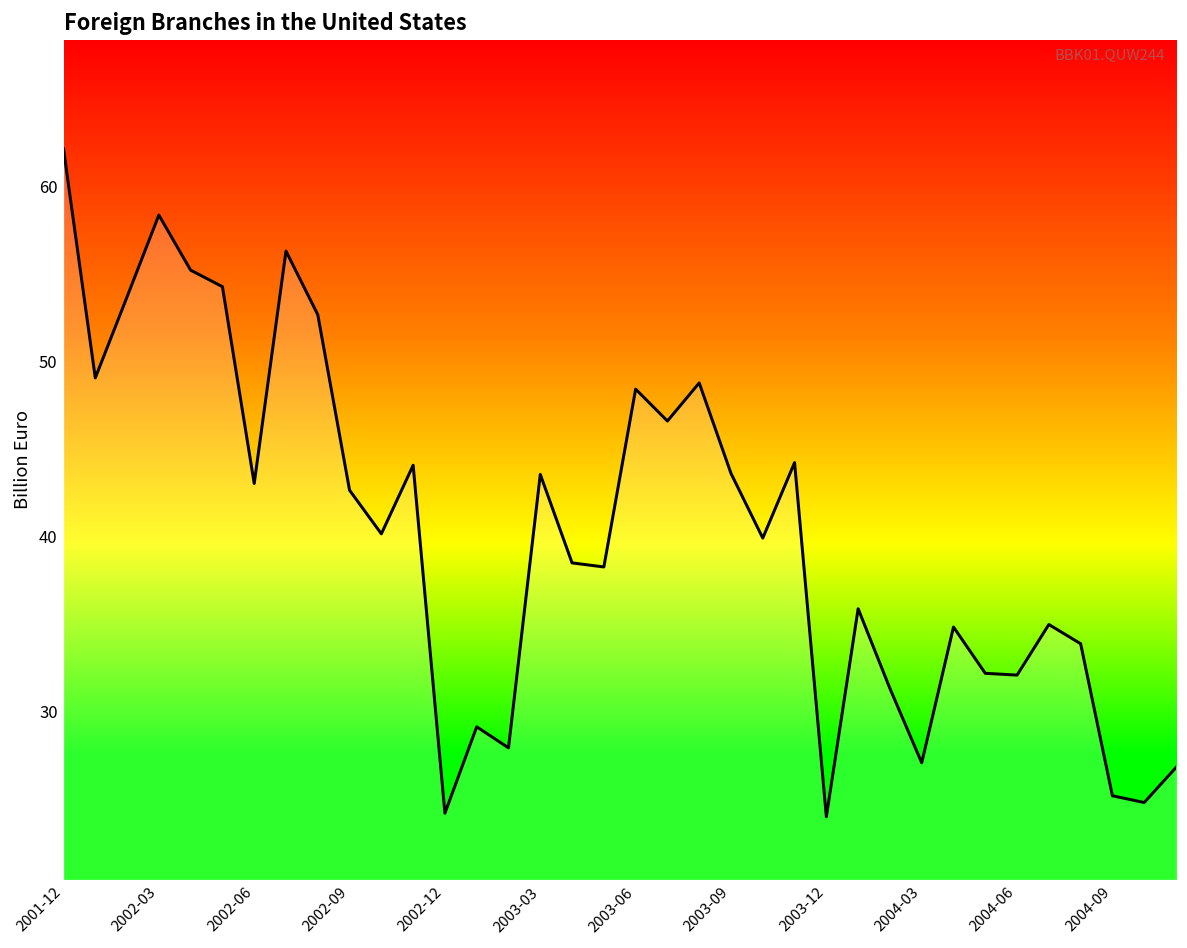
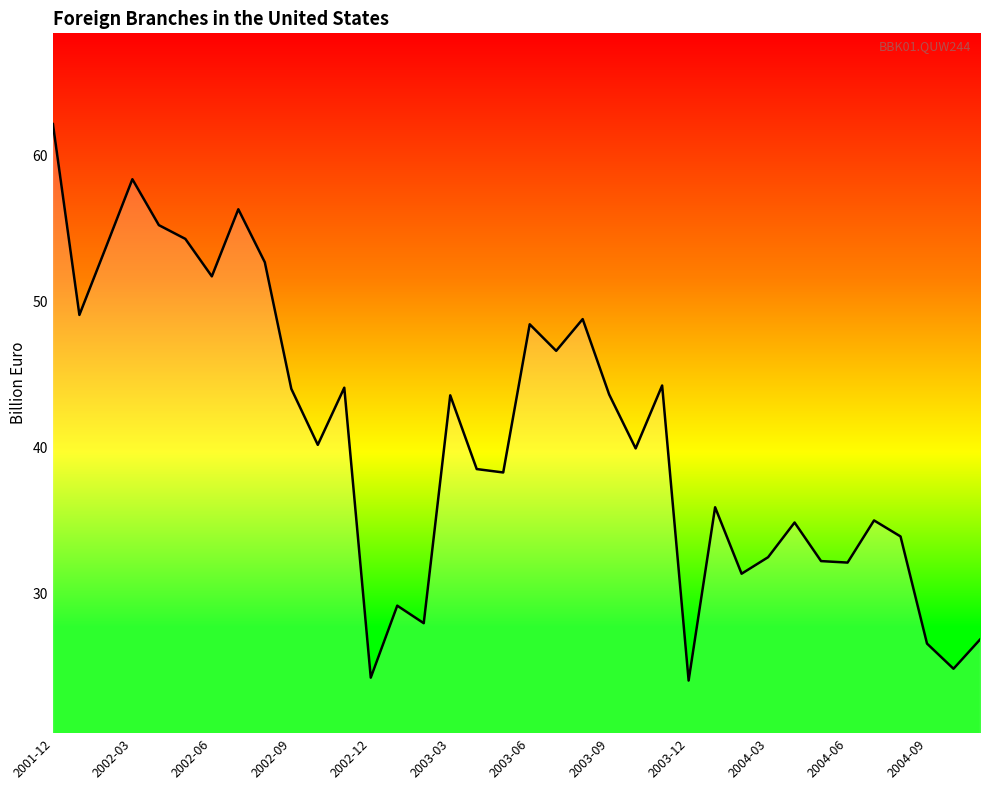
  {
    "2001-12": 62.1,
    "2002-03": 58.4,
-   "2002-06": 43.0,
-   "2002-09": 42.7,
+   "2002-06": 51.7,
+   "2002-09": 44.0,
    "2002-12": 24.2,
    "2003-03": 43.6,
    "2003-06": 48.4,
    "2003-09": 43.6,
    "2003-12": 24.0,
-   "2004-03": 27.1,
+   "2004-03": 32.5,
    "2004-06": 32.1,
-   "2004-09": 25.2
+   "2004-09": 26.6
  }
